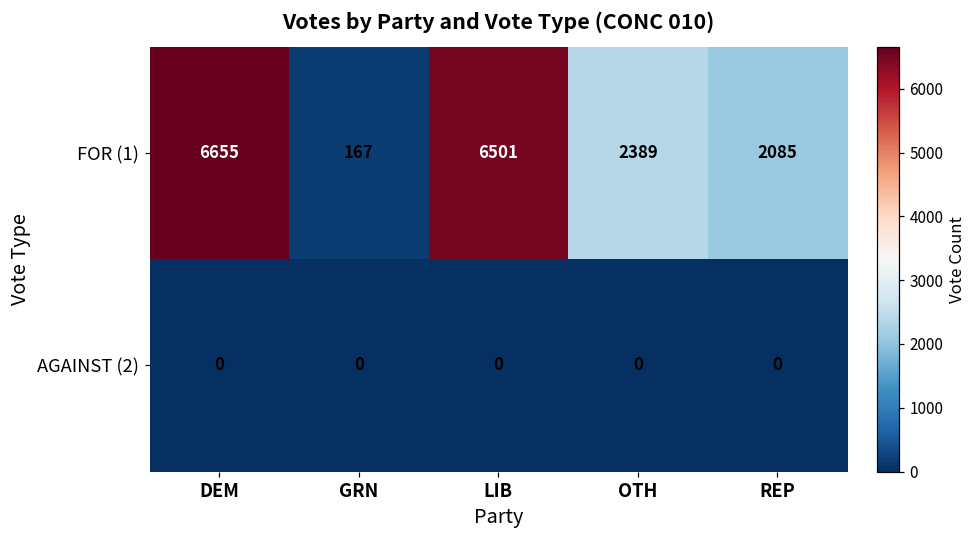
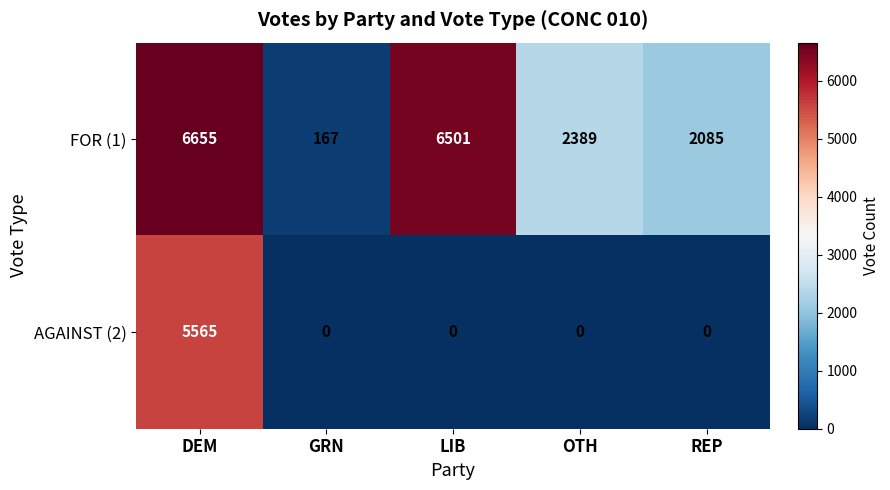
  {
    "FOR (1)": {
      "DEM": 6655,
      "GRN": 167,
      "LIB": 6501,
      "OTH": 2389,
      "REP": 2085
    },
    "AGAINST (2)": {
-     "DEM": 0,
+     "DEM": 5565,
      "GRN": 0,
      "LIB": 0,
      "OTH": 0,
      "REP": 0
    }
  }
